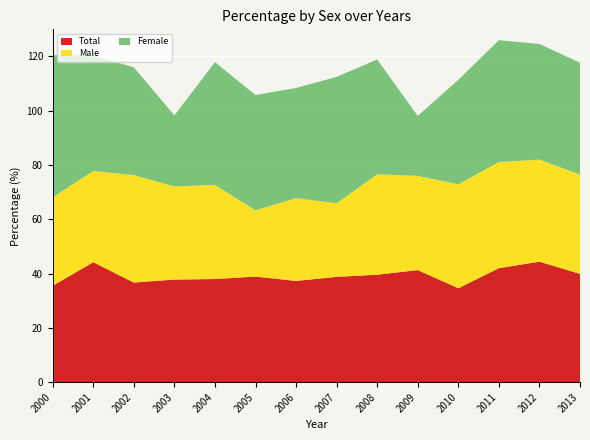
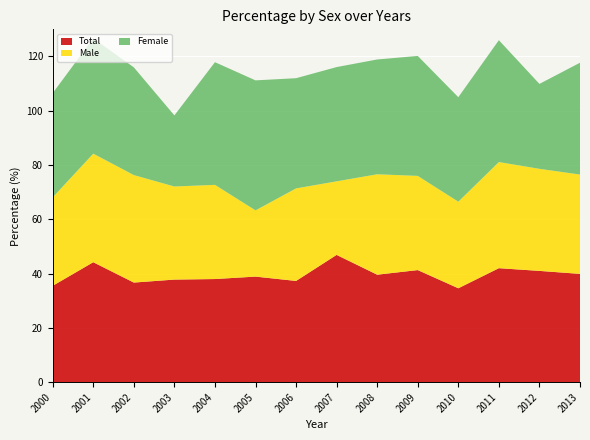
  {
    "Total": {
      "2000": 36,
      "2001": 44,
      "2002": 37,
      "2003": 38,
      "2004": 38,
      "2005": 39,
      "2006": 37,
-     "2007": 39,
+     "2007": 47,
      "2008": 40,
      "2009": 41,
      "2010": 35,
      "2011": 42,
-     "2012": 44,
+     "2012": 41,
      "2013": 40
    },
    "Male": {
      "2000": 33,
-     "2001": 34,
+     "2001": 40,
      "2002": 40,
      "2003": 34,
      "2004": 35,
      "2005": 24,
-     "2006": 31,
+     "2006": 34,
      "2007": 27,
      "2008": 37,
      "2009": 35,
-     "2010": 38,
+     "2010": 32,
      "2011": 39,
      "2012": 38,
      "2013": 37
    },
    "Female": {
-     "2000": 52,
+     "2000": 38,
      "2002": 40,
      "2003": 26,
      "2004": 45,
-     "2005": 43,
+     "2005": 48,
      "2006": 41,
-     "2007": 47,
+     "2007": 42,
      "2008": 42,
-     "2009": 22,
+     "2009": 44,
      "2010": 39,
      "2011": 45,
-     "2012": 43,
+     "2012": 31,
      "2013": 41
    }
  }
